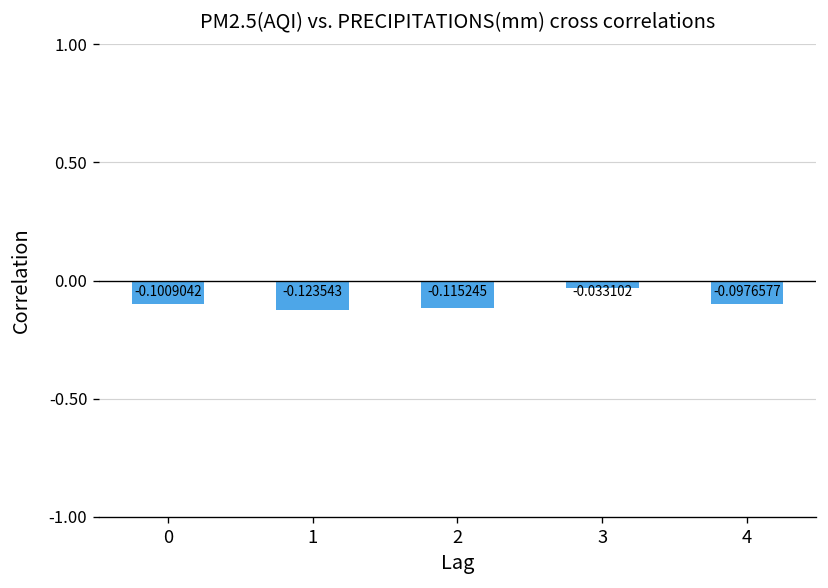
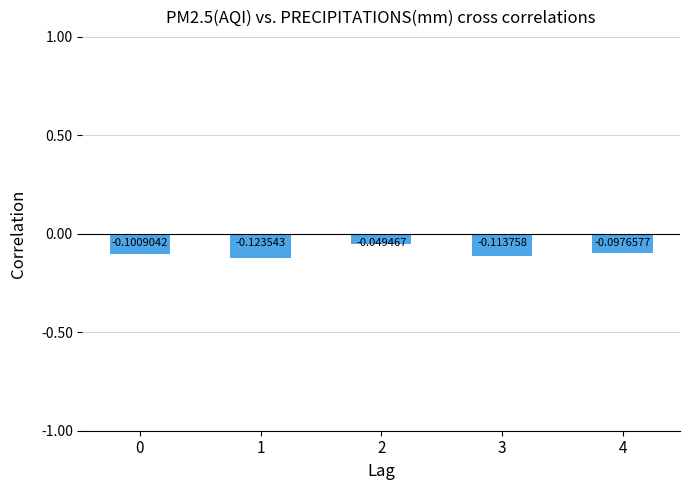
  {
    "0": -0.1009042,
    "1": -0.123543,
-   "2": -0.115245,
-   "3": -0.033102,
+   "2": -0.049467,
+   "3": -0.113758,
    "4": -0.0976577
  }
